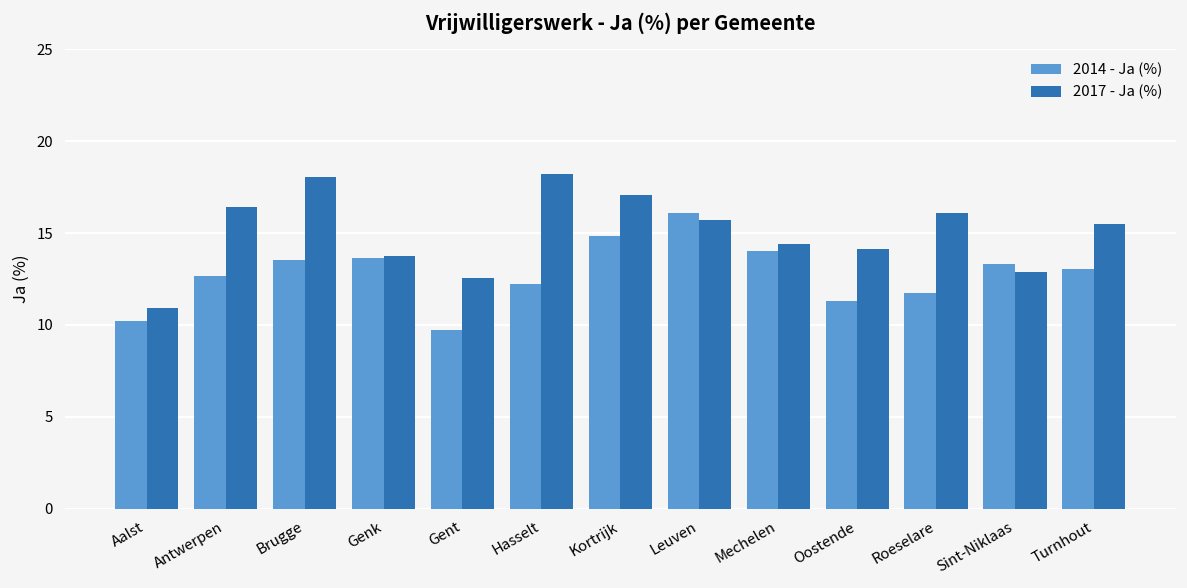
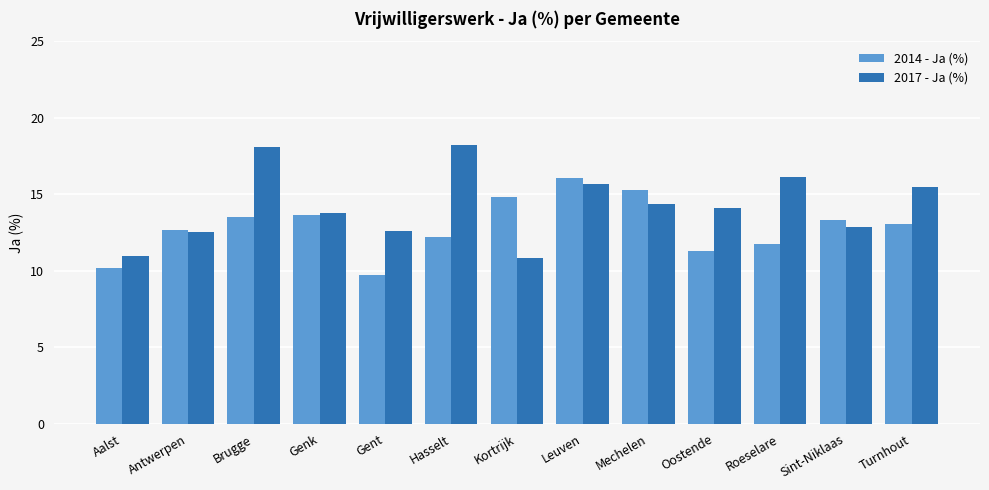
  {
    "2014 - Ja (%)": {
      "Aalst": 10.2,
      "Antwerpen": 12.6,
      "Brugge": 13.5,
      "Genk": 13.7,
      "Gent": 9.7,
      "Hasselt": 12.2,
      "Kortrijk": 14.8,
      "Leuven": 16.1,
-     "Mechelen": 14.0,
+     "Mechelen": 15.3,
      "Oostende": 11.3,
      "Roeselare": 11.7,
      "Sint-Niklaas": 13.3,
      "Turnhout": 13.0
    },
    "2017 - Ja (%)": {
      "Aalst": 10.9,
-     "Antwerpen": 16.4,
+     "Antwerpen": 12.6,
      "Brugge": 18.1,
      "Genk": 13.8,
      "Gent": 12.6,
      "Hasselt": 18.2,
-     "Kortrijk": 17.1,
+     "Kortrijk": 10.8,
      "Leuven": 15.7,
      "Mechelen": 14.4,
      "Oostende": 14.1,
      "Roeselare": 16.1,
      "Sint-Niklaas": 12.9,
      "Turnhout": 15.5
    }
  }
